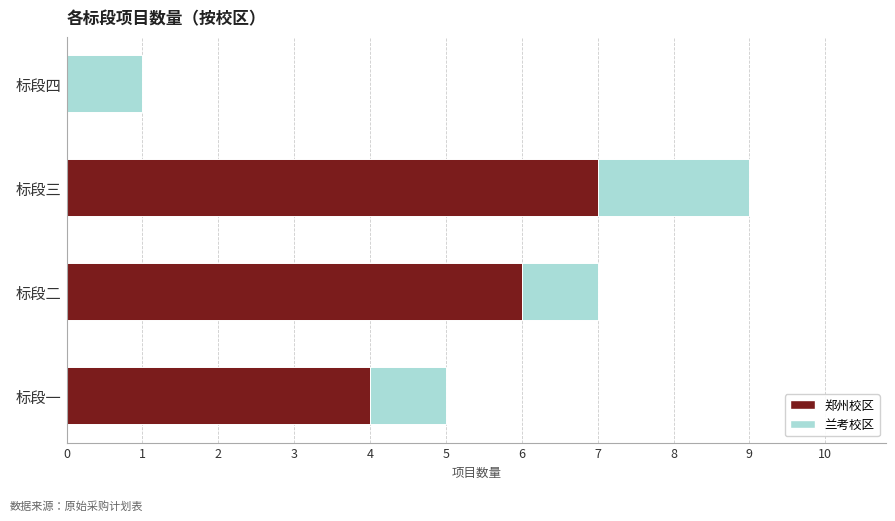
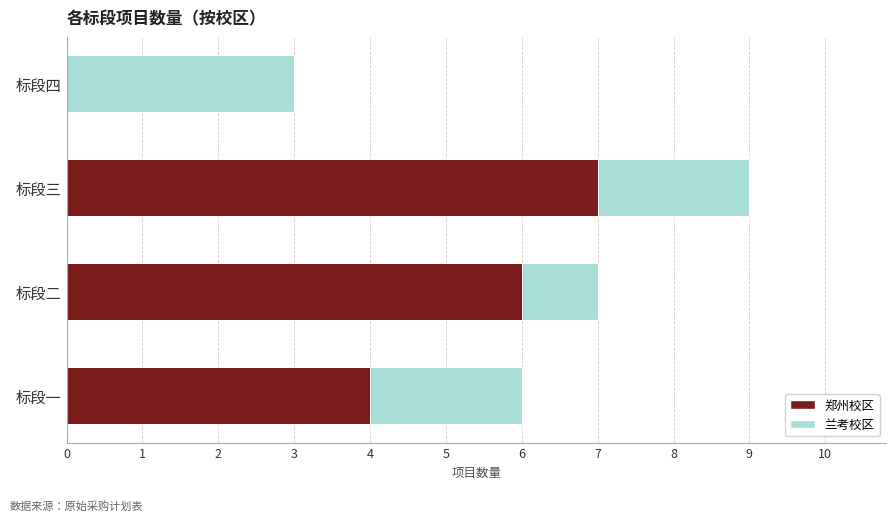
  {
    "郑州校区": {
      "标段四": 0,
      "标段三": 7,
      "标段二": 6,
      "标段一": 4
    },
    "兰考校区": {
-     "标段四": 1,
+     "标段四": 3,
      "标段三": 2,
      "标段二": 1,
-     "标段一": 1
+     "标段一": 2
    }
  }
